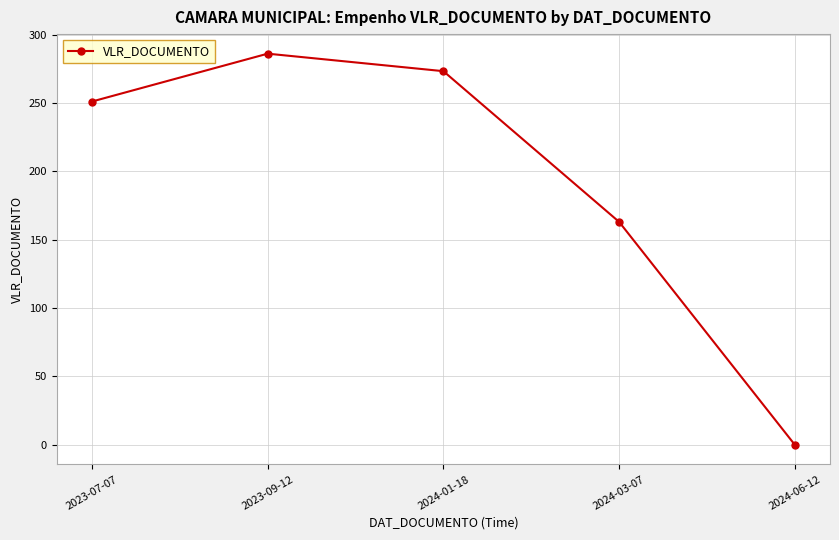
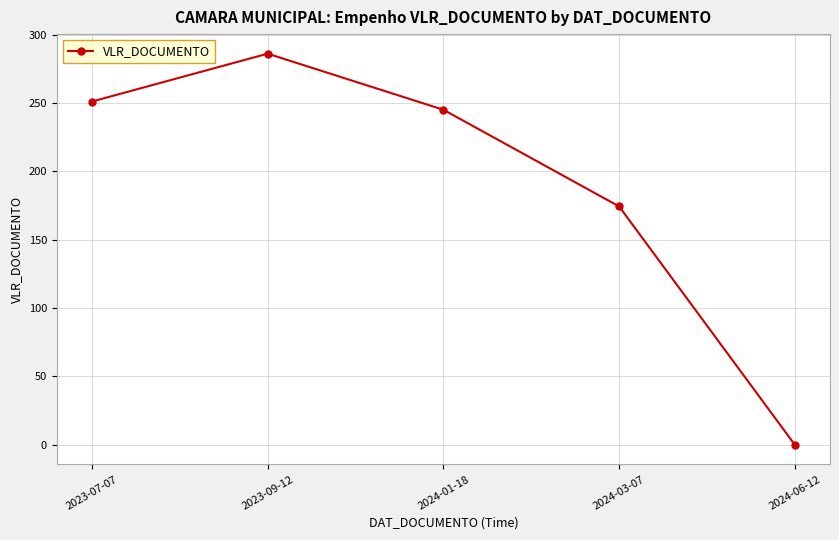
  {
    "2023-07-07": 251,
    "2023-09-12": 286,
-   "2024-01-18": 273,
-   "2024-03-07": 163,
+   "2024-01-18": 245,
+   "2024-03-07": 174,
    "2024-06-12": 0
  }
